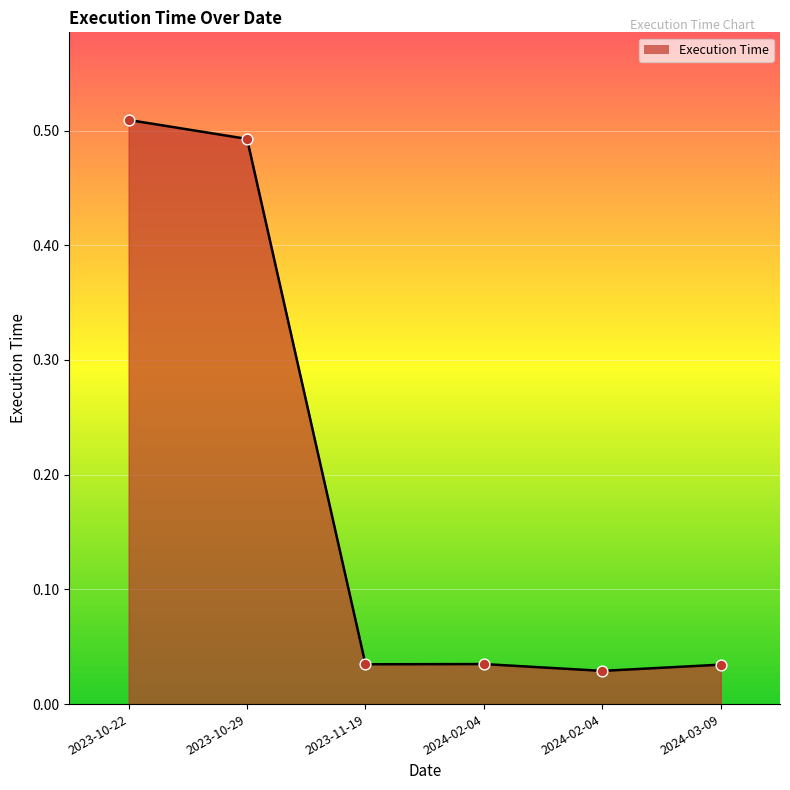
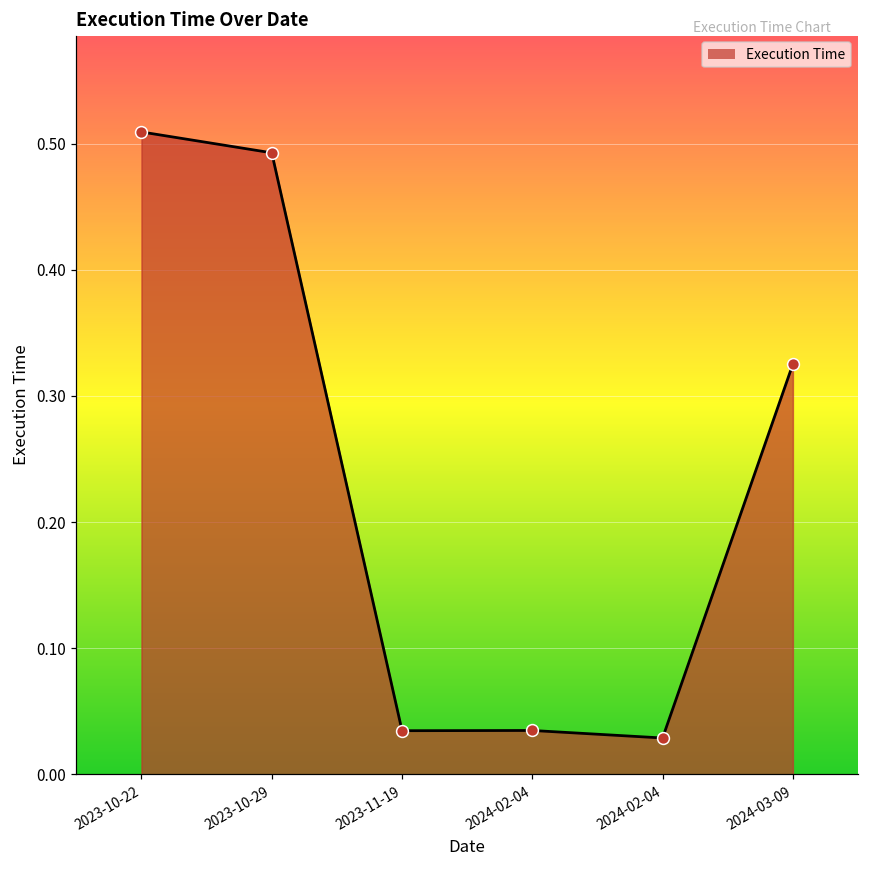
  {
    "2023-10-22": 0.509,
    "2023-10-29": 0.493,
    "2023-11-19": 0.035,
-   "2024-03-09": 0.034
+   "2024-03-09": 0.325
  }
